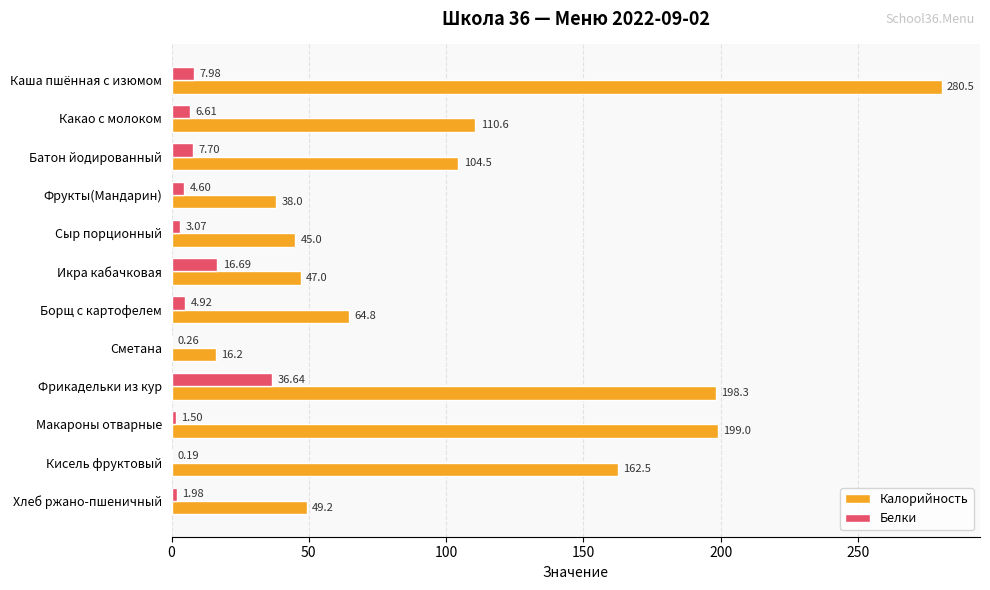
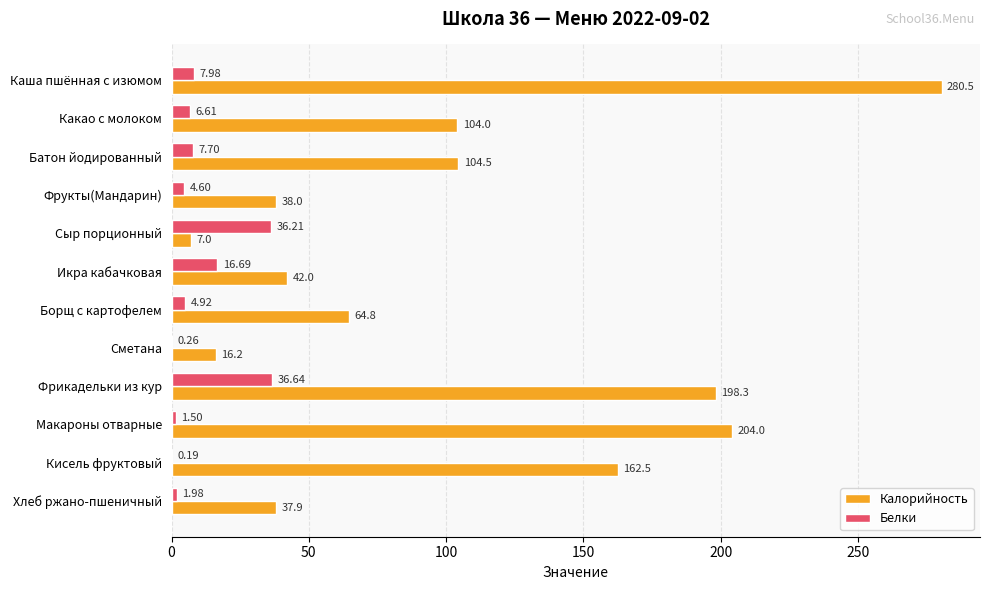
  {
    "Калорийность": {
      "Каша пшённая с изюмом": 280.5,
-     "Какао с молоком": 110.6,
+     "Какао с молоком": 104.0,
      "Батон йодированный": 104.5,
      "Фрукты(Мандарин)": 38.0,
-     "Сыр порционный": 45.0,
-     "Икра кабачковая": 47.0,
+     "Сыр порционный": 7.0,
+     "Икра кабачковая": 42.0,
      "Борщ с картофелем": 64.8,
      "Сметана": 16.2,
      "Фрикадельки из кур": 198.3,
-     "Макароны отварные": 199.0,
+     "Макароны отварные": 204.0,
      "Кисель фруктовый": 162.5,
-     "Хлеб ржано-пшеничный": 49.2
+     "Хлеб ржано-пшеничный": 37.9
    },
    "Белки": {
      "Каша пшённая с изюмом": 7.98,
      "Какао с молоком": 6.61,
      "Батон йодированный": 7.70,
      "Фрукты(Мандарин)": 4.60,
-     "Сыр порционный": 3.07,
+     "Сыр порционный": 36.21,
      "Икра кабачковая": 16.69,
      "Борщ с картофелем": 4.92,
      "Сметана": 0.26,
      "Фрикадельки из кур": 36.64,
      "Макароны отварные": 1.50,
      "Кисель фруктовый": 0.19,
      "Хлеб ржано-пшеничный": 1.98
    }
  }
